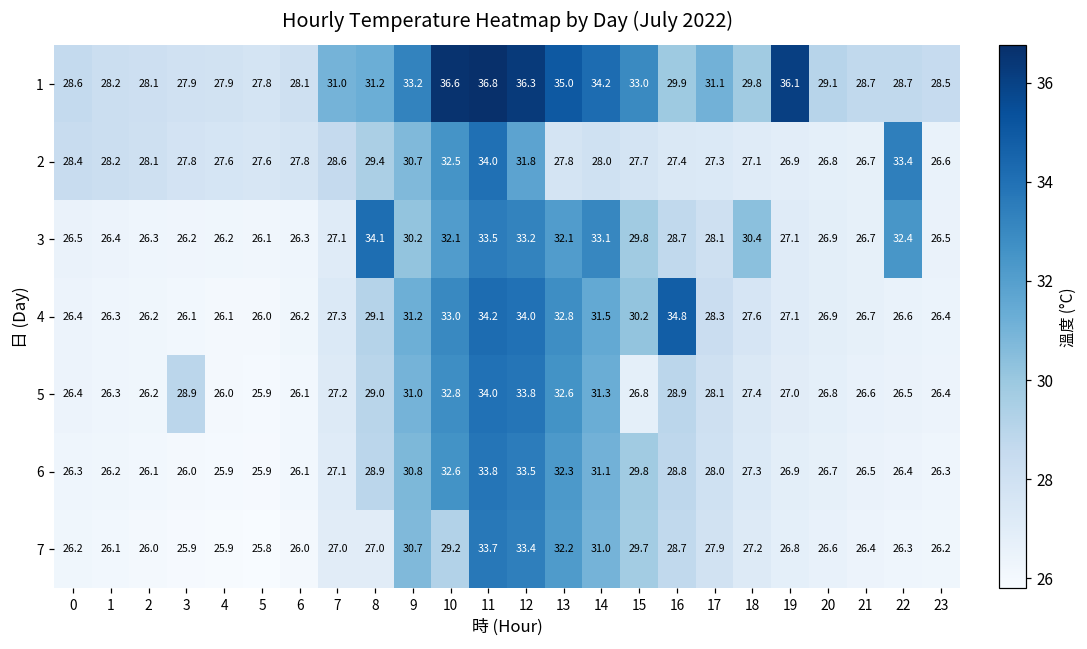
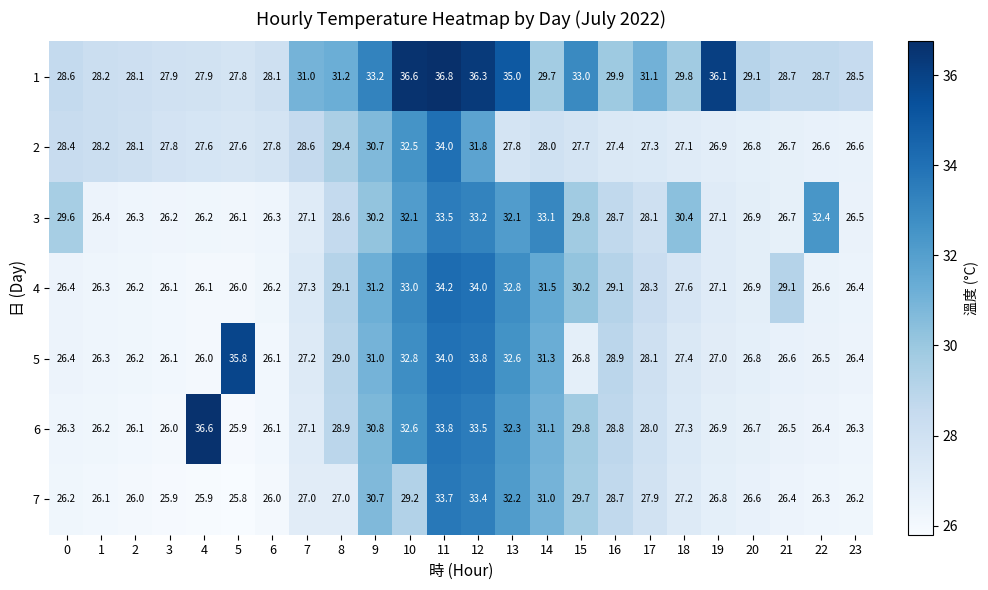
  {
    "1": {
      "0": 28.6,
      "1": 28.2,
      "2": 28.1,
      "3": 27.9,
      "4": 27.9,
      "5": 27.8,
      "6": 28.1,
      "7": 31.0,
      "8": 31.2,
      "9": 33.2,
      "10": 36.6,
      "11": 36.8,
      "12": 36.3,
      "13": 35.0,
-     "14": 34.2,
+     "14": 29.7,
      "15": 33.0,
      "16": 29.9,
      "17": 31.1,
      "18": 29.8,
      "19": 36.1,
      "20": 29.1,
      "21": 28.7,
      "22": 28.7,
      "23": 28.5
    },
    "2": {
      "0": 28.4,
      "1": 28.2,
      "2": 28.1,
      "3": 27.8,
      "4": 27.6,
      "5": 27.6,
      "6": 27.8,
      "7": 28.6,
      "8": 29.4,
      "9": 30.7,
      "10": 32.5,
      "11": 34.0,
      "12": 31.8,
      "13": 27.8,
      "14": 28.0,
      "15": 27.7,
      "16": 27.4,
      "17": 27.3,
      "18": 27.1,
      "19": 26.9,
      "20": 26.8,
      "21": 26.7,
-     "22": 33.4,
+     "22": 26.6,
      "23": 26.6
    },
    "3": {
-     "0": 26.5,
+     "0": 29.6,
      "1": 26.4,
      "2": 26.3,
      "3": 26.2,
      "4": 26.2,
      "5": 26.1,
      "6": 26.3,
      "7": 27.1,
-     "8": 34.1,
+     "8": 28.6,
      "9": 30.2,
      "10": 32.1,
      "11": 33.5,
      "12": 33.2,
      "13": 32.1,
      "14": 33.1,
      "15": 29.8,
      "16": 28.7,
      "17": 28.1,
      "18": 30.4,
      "19": 27.1,
      "20": 26.9,
      "21": 26.7,
      "22": 32.4,
      "23": 26.5
    },
    "4": {
      "0": 26.4,
      "1": 26.3,
      "2": 26.2,
      "3": 26.1,
      "4": 26.1,
      "5": 26.0,
      "6": 26.2,
      "7": 27.3,
      "8": 29.1,
      "9": 31.2,
      "10": 33.0,
      "11": 34.2,
      "12": 34.0,
      "13": 32.8,
      "14": 31.5,
      "15": 30.2,
-     "16": 34.8,
+     "16": 29.1,
      "17": 28.3,
      "18": 27.6,
      "19": 27.1,
      "20": 26.9,
-     "21": 26.7,
+     "21": 29.1,
      "22": 26.6,
      "23": 26.4
    },
    "5": {
      "0": 26.4,
      "1": 26.3,
      "2": 26.2,
-     "3": 28.9,
+     "3": 26.1,
      "4": 26.0,
-     "5": 25.9,
+     "5": 35.8,
      "6": 26.1,
      "7": 27.2,
      "8": 29.0,
      "9": 31.0,
      "10": 32.8,
      "11": 34.0,
      "12": 33.8,
      "13": 32.6,
      "14": 31.3,
      "15": 26.8,
      "16": 28.9,
      "17": 28.1,
      "18": 27.4,
      "19": 27.0,
      "20": 26.8,
      "21": 26.6,
      "22": 26.5,
      "23": 26.4
    },
    "6": {
      "0": 26.3,
      "1": 26.2,
      "2": 26.1,
      "3": 26.0,
-     "4": 25.9,
+     "4": 36.6,
      "5": 25.9,
      "6": 26.1,
      "7": 27.1,
      "8": 28.9,
      "9": 30.8,
      "10": 32.6,
      "11": 33.8,
      "12": 33.5,
      "13": 32.3,
      "14": 31.1,
      "15": 29.8,
      "16": 28.8,
      "17": 28.0,
      "18": 27.3,
      "19": 26.9,
      "20": 26.7,
      "21": 26.5,
      "22": 26.4,
      "23": 26.3
    },
    "7": {
      "0": 26.2,
      "1": 26.1,
      "2": 26.0,
      "3": 25.9,
      "4": 25.9,
      "5": 25.8,
      "6": 26.0,
      "7": 27.0,
      "8": 27.0,
      "9": 30.7,
      "10": 29.2,
      "11": 33.7,
      "12": 33.4,
      "13": 32.2,
      "14": 31.0,
      "15": 29.7,
      "16": 28.7,
      "17": 27.9,
      "18": 27.2,
      "19": 26.8,
      "20": 26.6,
      "21": 26.4,
      "22": 26.3,
      "23": 26.2
    }
  }
